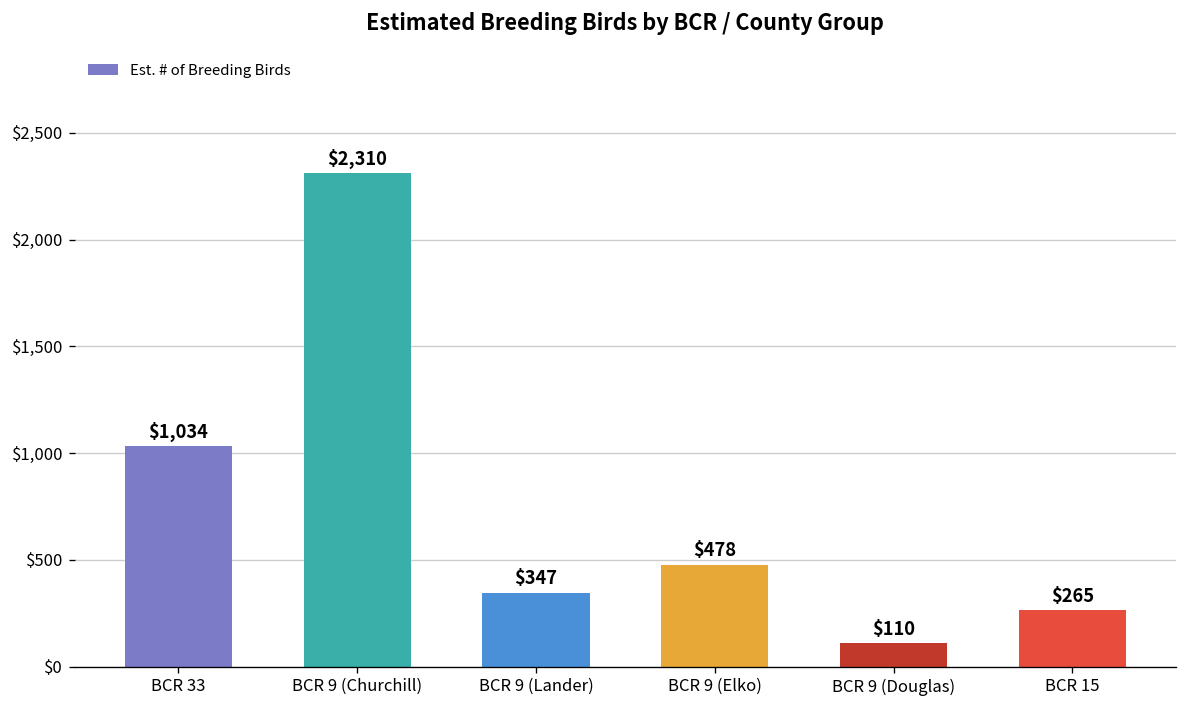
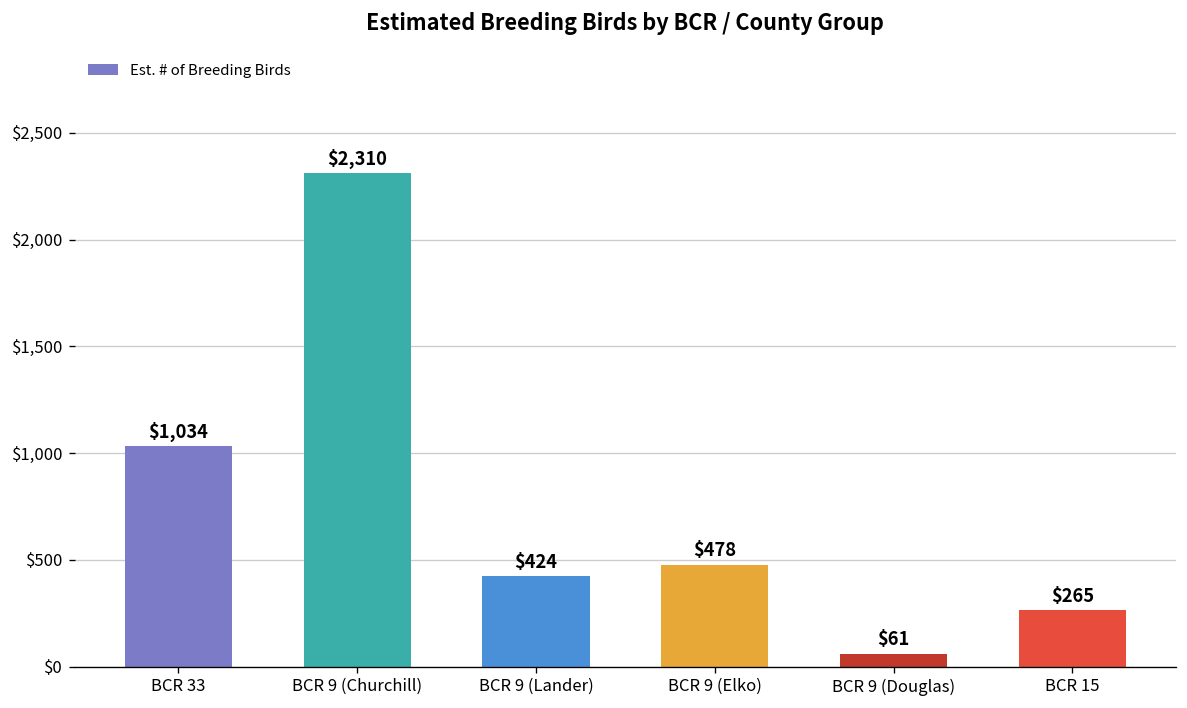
  {
    "BCR 33": "$1,034",
    "BCR 9 (Churchill)": "$2,310",
-   "BCR 9 (Lander)": "$347",
+   "BCR 9 (Lander)": "$424",
    "BCR 9 (Elko)": "$478",
-   "BCR 9 (Douglas)": "$110",
+   "BCR 9 (Douglas)": "$61",
    "BCR 15": "$265"
  }
